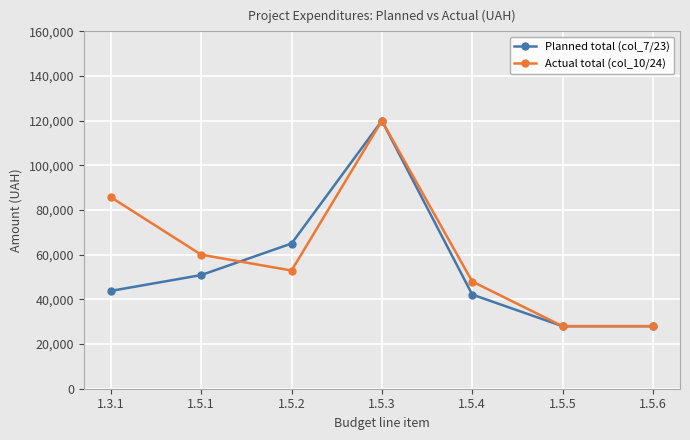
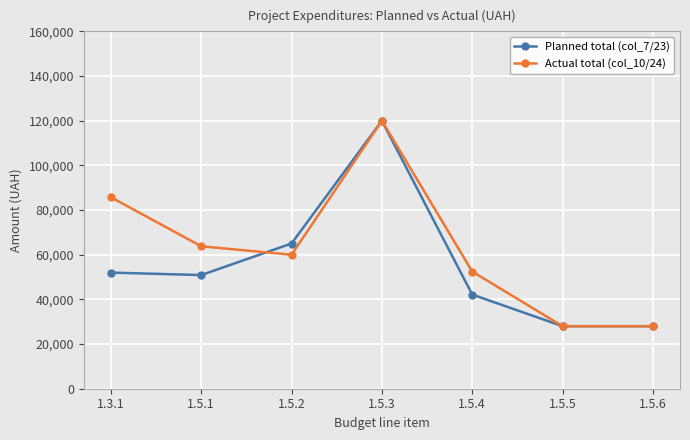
  {
    "Planned total (col_7/23)": {
-     "1.3.1": "44,000",
+     "1.3.1": "52,000",
      "1.5.1": "51,000",
      "1.5.2": "65,000",
      "1.5.4": "42,000"
    },
    "Actual total (col_10/24)": {
      "1.3.1": "86,000",
-     "1.5.1": "60,000",
-     "1.5.2": "53,000",
-     "1.5.4": "48,000"
+     "1.5.1": "64,000",
+     "1.5.2": "60,000",
+     "1.5.4": "52,000"
    }
  }
